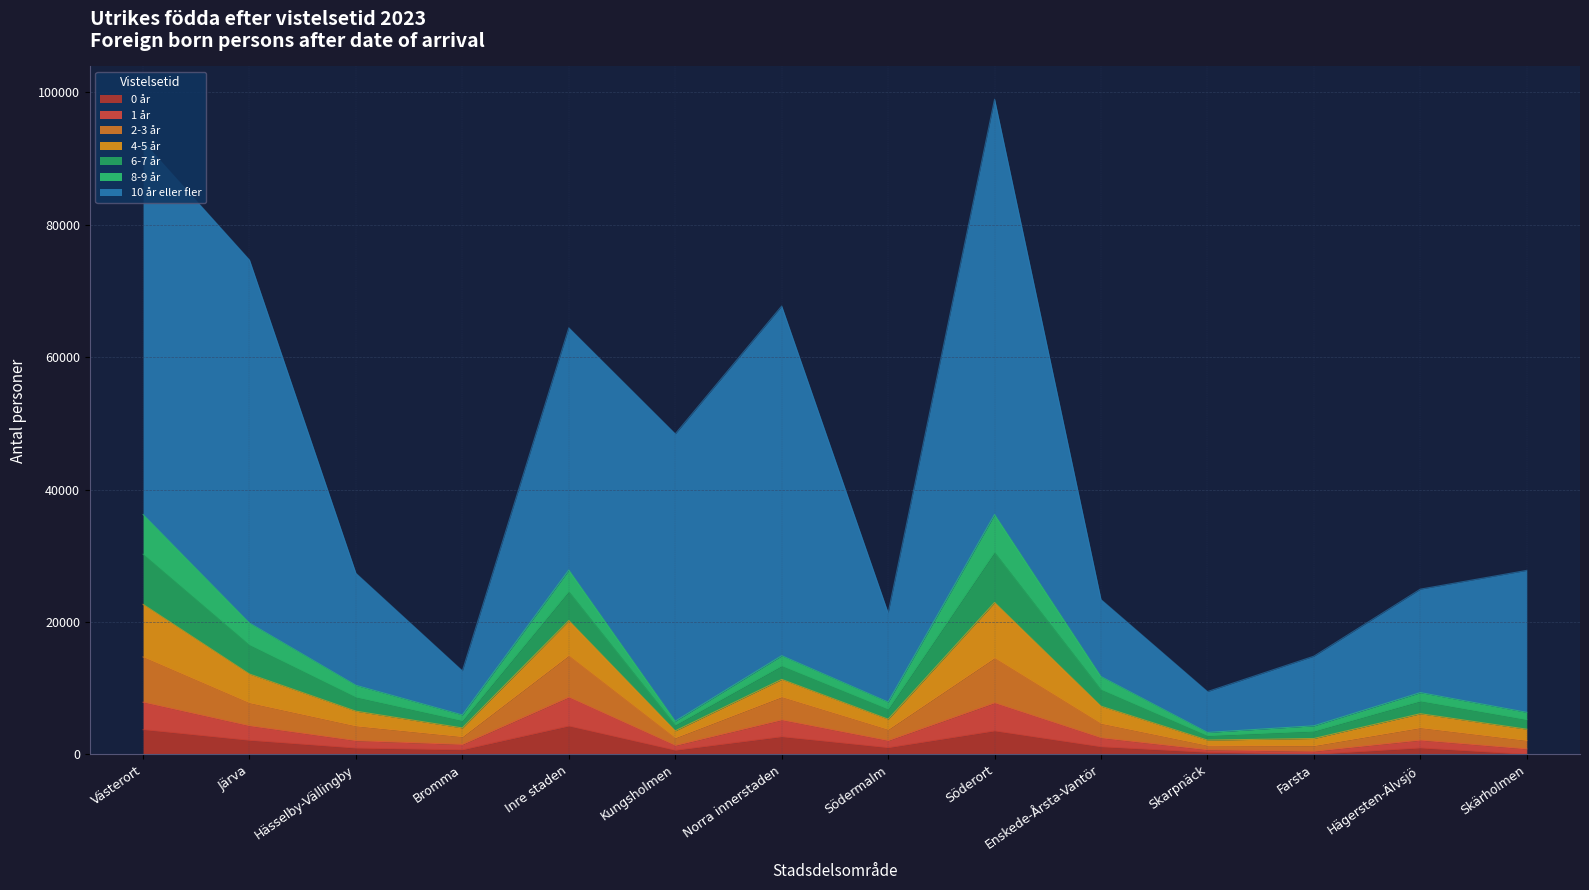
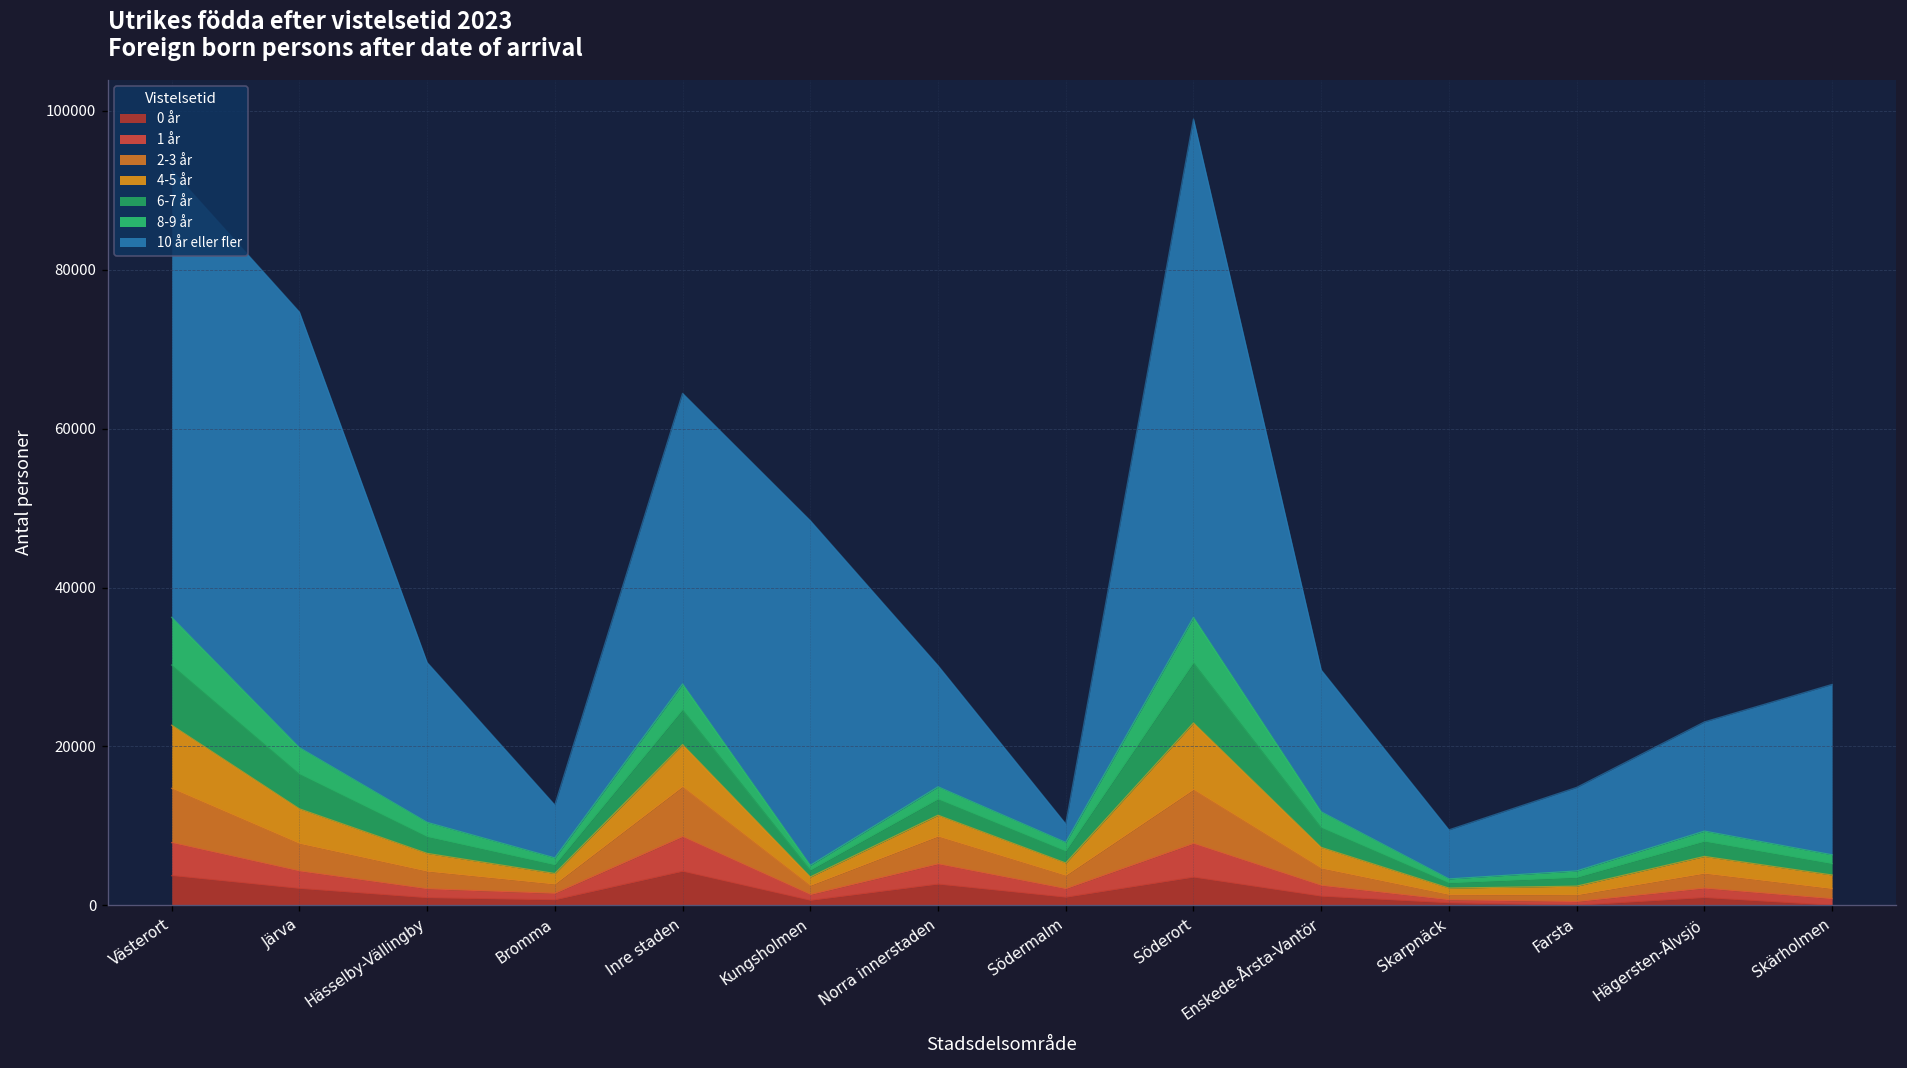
  {
    "10 år eller fler": {
      "Järva": 55000,
-     "Hässelby-Vällingby": 17000,
+     "Hässelby-Vällingby": 20000,
      "Bromma": 7000,
      "Inre staden": 37000,
      "Kungsholmen": 43000,
-     "Norra innerstaden": 53000,
-     "Södermalm": 13000,
+     "Norra innerstaden": 15000,
+     "Södermalm": 2000,
      "Söderort": 63000,
-     "Enskede-Årsta-Vantör": 12000,
+     "Enskede-Årsta-Vantör": 18000,
      "Skarpnäck": 6000,
      "Farsta": 11000,
-     "Hägersten-Älvsjö": 16000,
+     "Hägersten-Älvsjö": 14000,
      "Skärholmen": 21000
    }
  }
